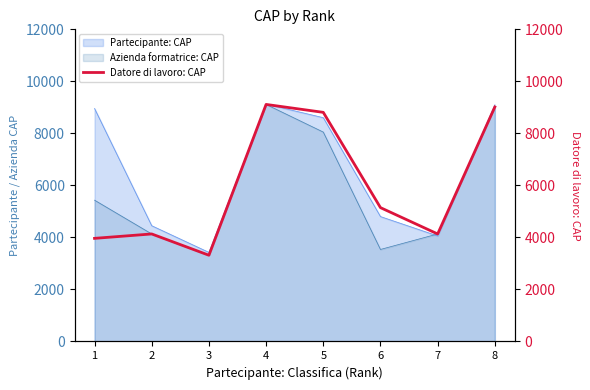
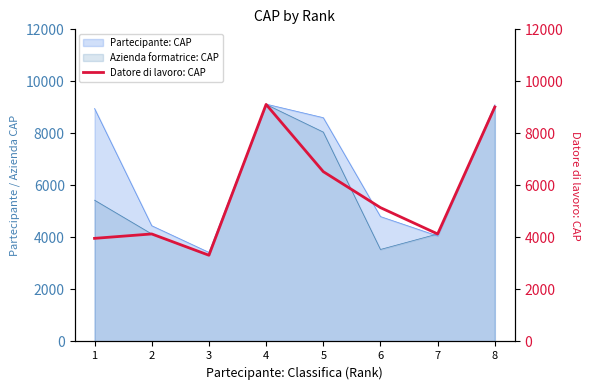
  {
    "Datore di lavoro: CAP": {
      "1": 4000,
      "2": 4100,
      "3": 3300,
      "4": 9100,
-     "5": 8800,
+     "5": 6500,
      "6": 5100,
      "7": 4100,
      "8": 9000
    }
  }
